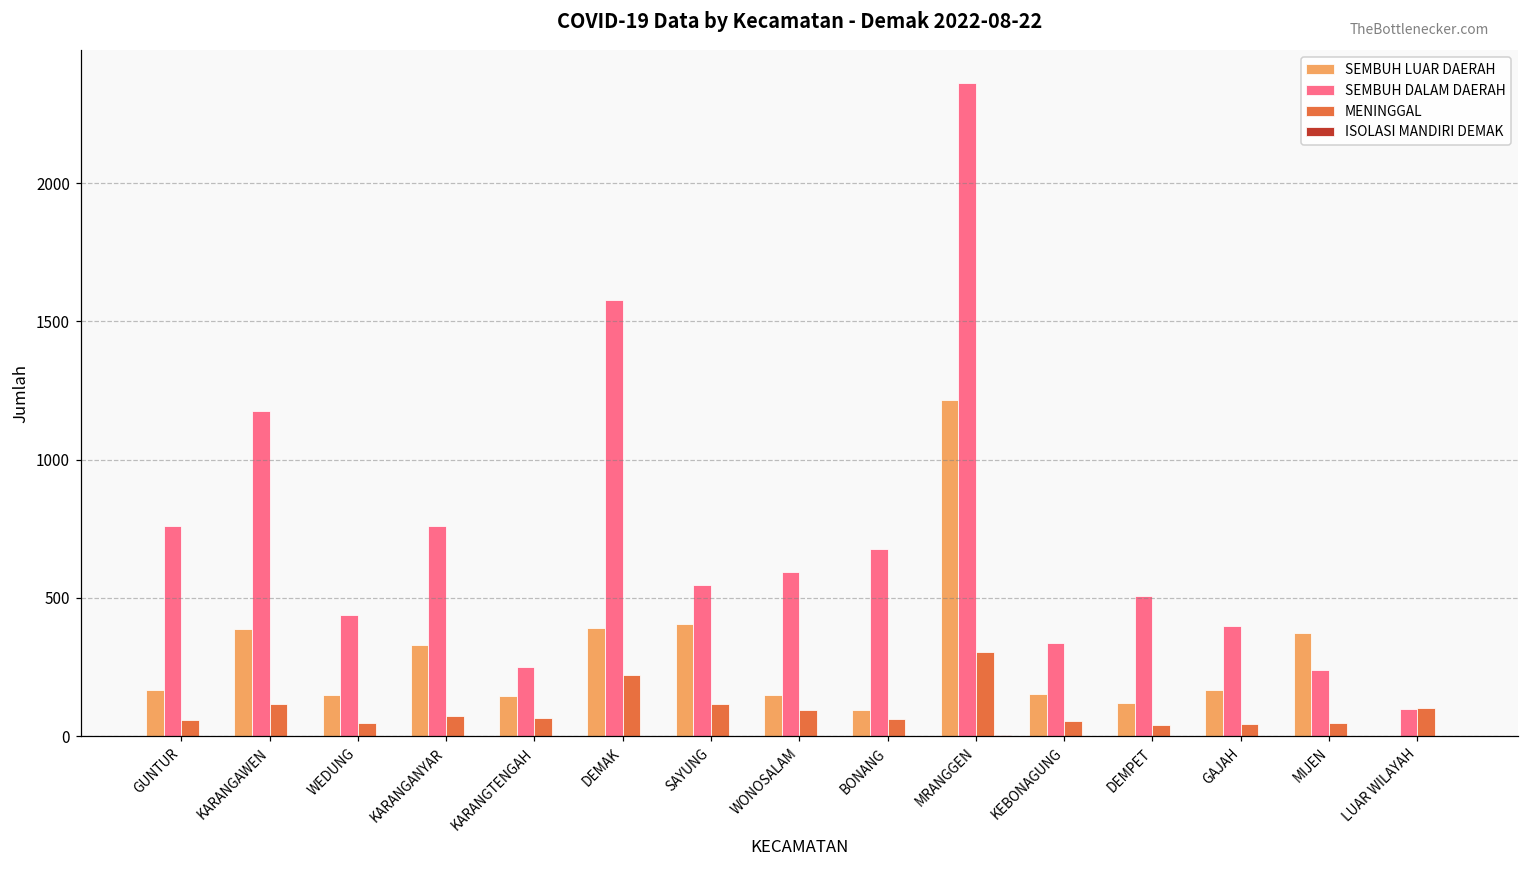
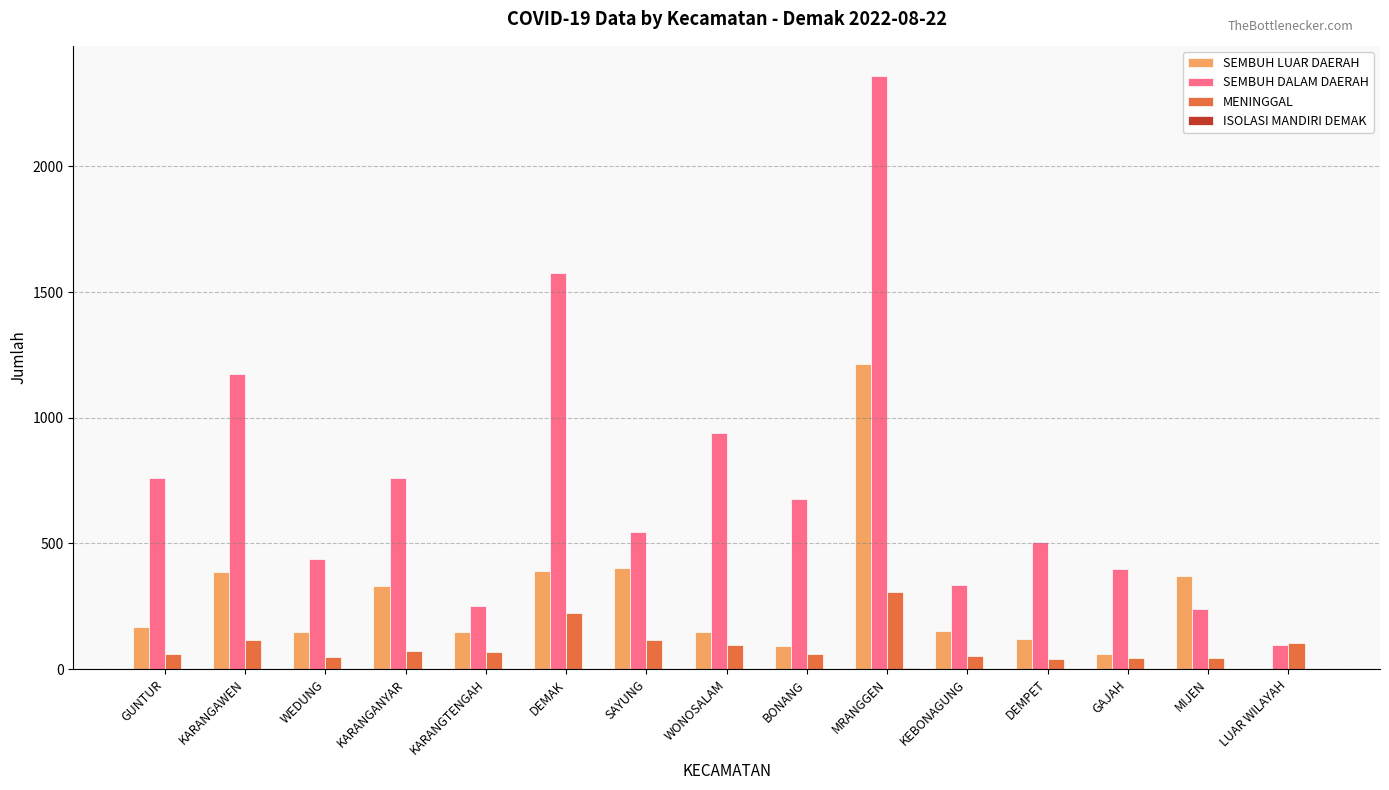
  {
    "SEMBUH LUAR DAERAH": {
      "GUNTUR": 170,
      "KARANGAWEN": 390,
      "WEDUNG": 150,
      "KARANGANYAR": 330,
      "KARANGTENGAH": 150,
      "DEMAK": 390,
      "SAYUNG": 400,
      "WONOSALAM": 150,
      "BONANG": 90,
      "MRANGGEN": 1210,
      "KEBONAGUNG": 150,
      "DEMPET": 120,
-     "GAJAH": 170,
+     "GAJAH": 60,
      "MIJEN": 370,
      "LUAR WILAYAH": 0
    },
    "SEMBUH DALAM DAERAH": {
      "GUNTUR": 760,
      "KARANGAWEN": 1180,
      "WEDUNG": 440,
      "KARANGANYAR": 760,
      "KARANGTENGAH": 250,
      "DEMAK": 1580,
      "SAYUNG": 550,
-     "WONOSALAM": 590,
+     "WONOSALAM": 940,
      "BONANG": 680,
      "MRANGGEN": 2360,
      "KEBONAGUNG": 340,
      "DEMPET": 510,
      "GAJAH": 400,
      "MIJEN": 240,
      "LUAR WILAYAH": 100
    },
    "MENINGGAL": {
      "GUNTUR": 60,
      "KARANGAWEN": 120,
      "WEDUNG": 50,
      "KARANGANYAR": 70,
      "KARANGTENGAH": 70,
      "DEMAK": 220,
      "SAYUNG": 120,
      "WONOSALAM": 100,
      "BONANG": 60,
      "MRANGGEN": 310,
      "KEBONAGUNG": 50,
      "DEMPET": 40,
      "GAJAH": 40,
      "MIJEN": 50,
      "LUAR WILAYAH": 100
    },
    "ISOLASI MANDIRI DEMAK": {
      "KARANGAWEN": 0,
      "KARANGANYAR": 0,
      "KARANGTENGAH": 0,
      "SAYUNG": 0,
      "WONOSALAM": 0,
      "BONANG": 0,
      "KEBONAGUNG": 0,
      "DEMPET": 0,
      "GAJAH": 0,
      "MIJEN": 0,
      "LUAR WILAYAH": 0
    }
  }
